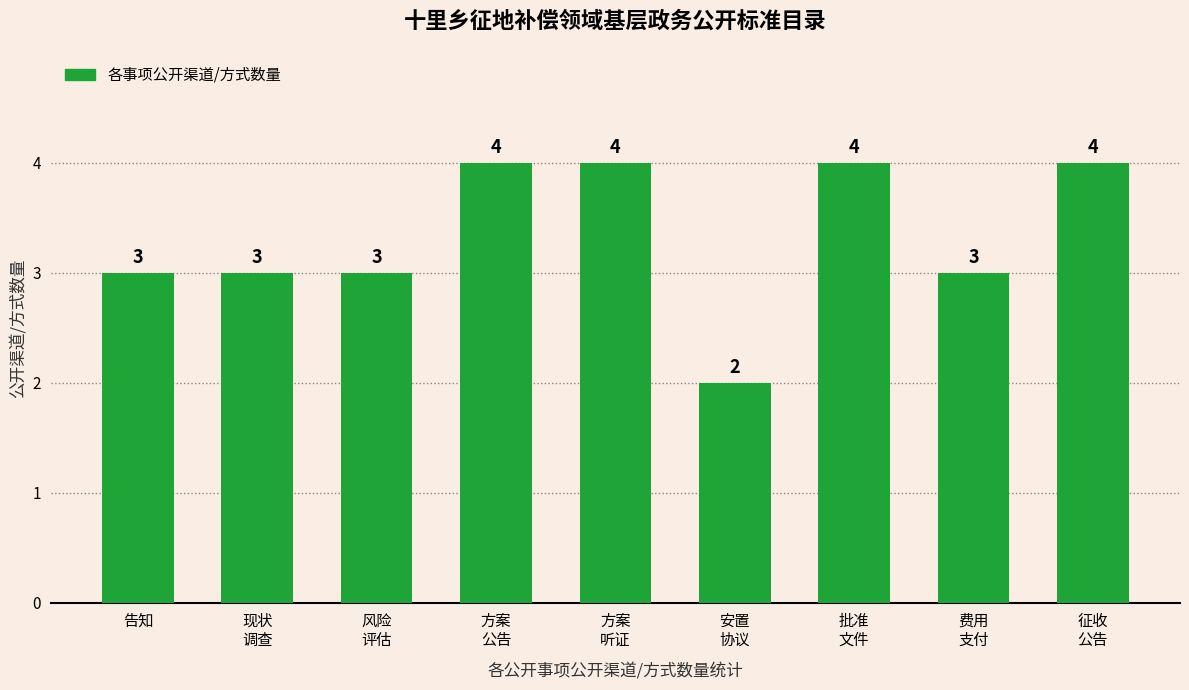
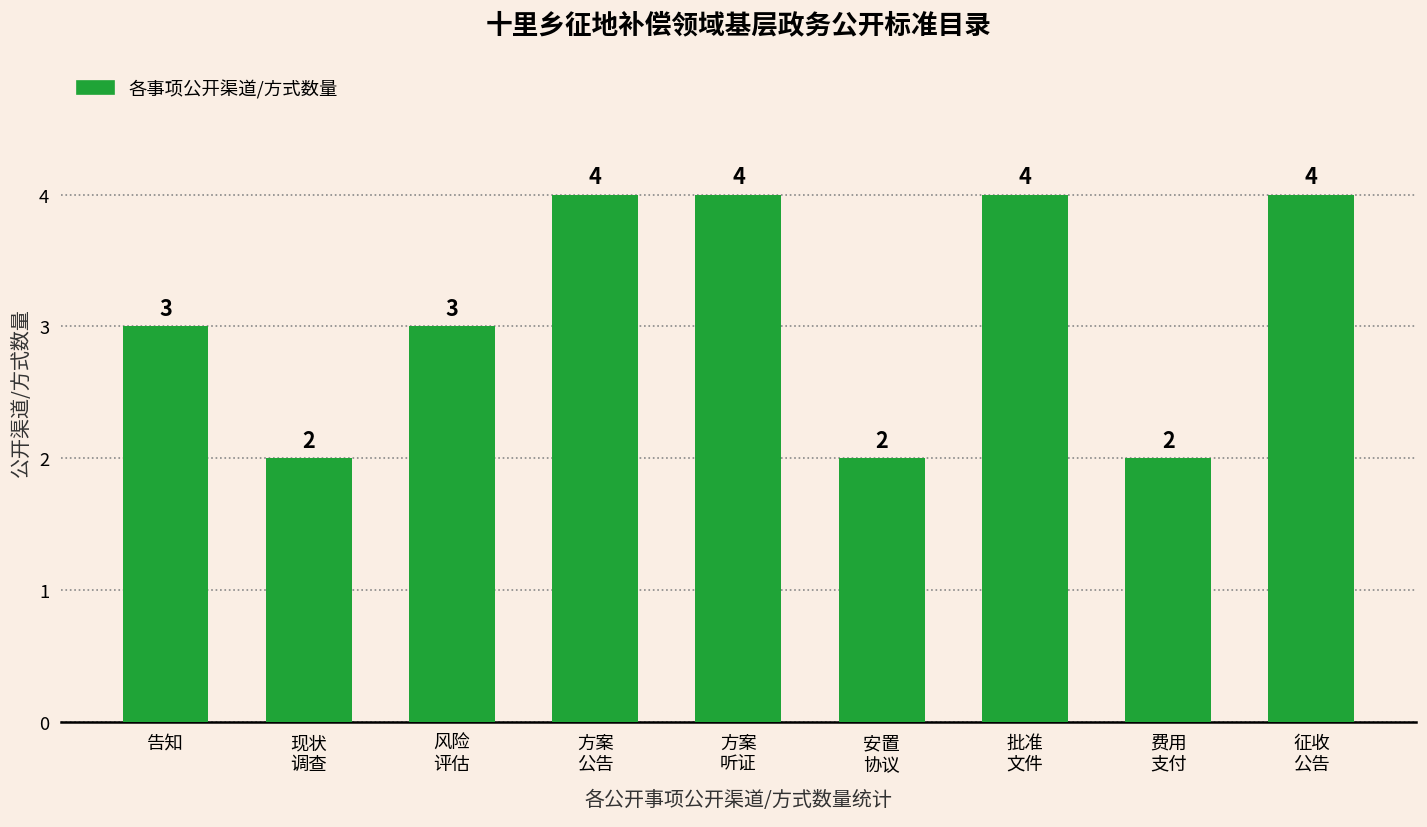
  {
    "告知": 3,
-   "现状 调查": 3,
+   "现状 调查": 2,
    "风险 评估": 3,
    "方案 公告": 4,
    "方案 听证": 4,
    "安置 协议": 2,
    "批准 文件": 4,
-   "费用 支付": 3,
+   "费用 支付": 2,
    "征收 公告": 4
  }
